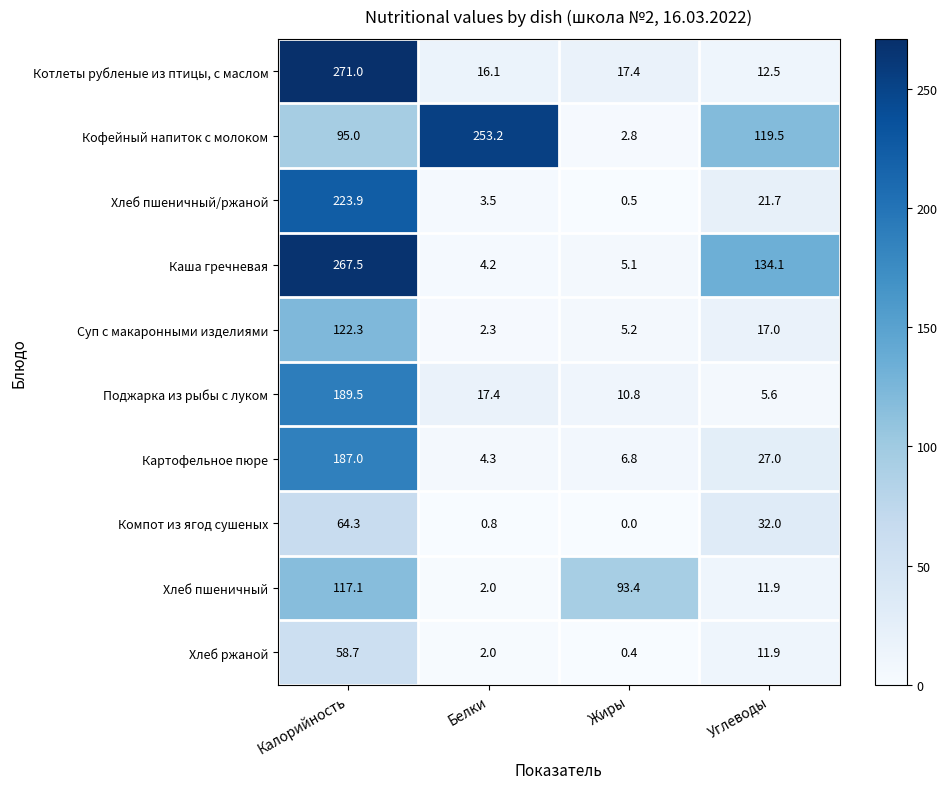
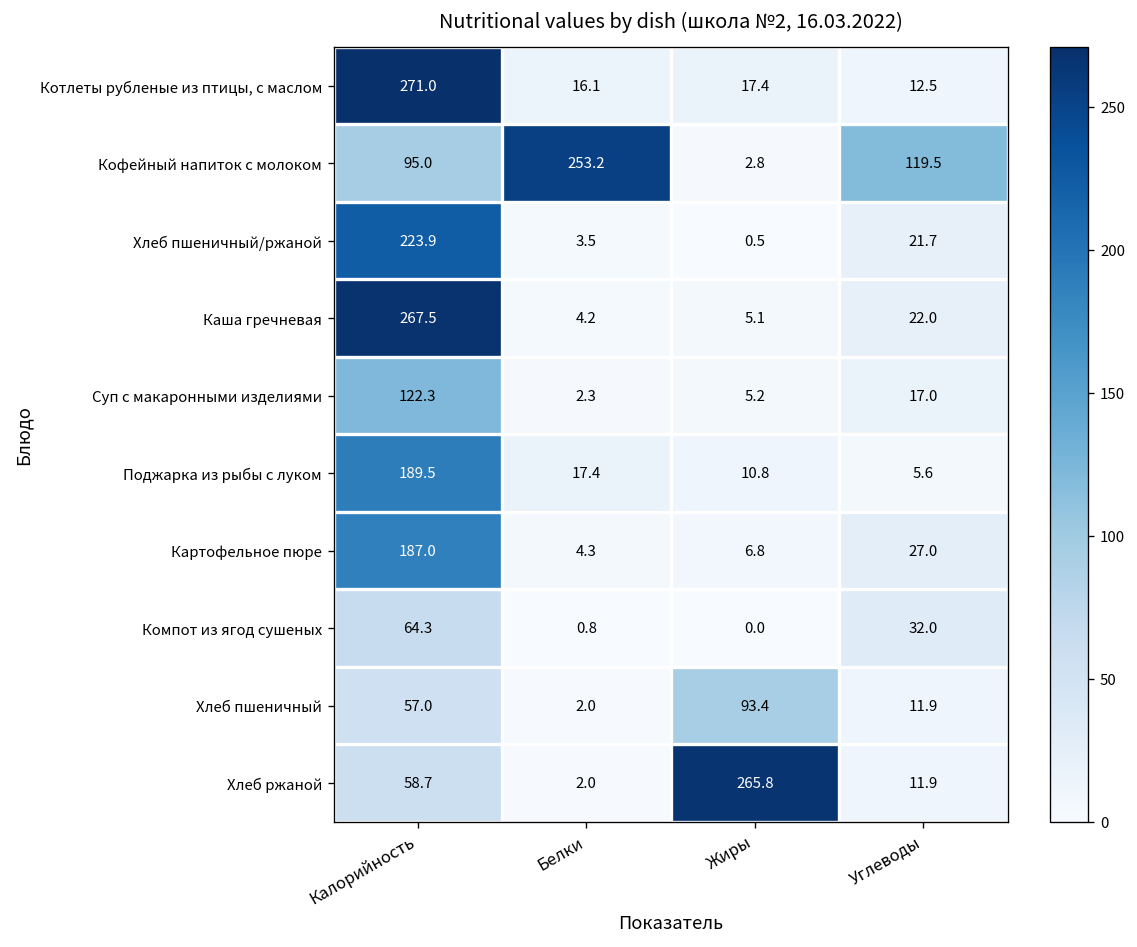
  {
    "Котлеты рубленые из птицы, с маслом": {
      "Калорийность": 271.0,
      "Белки": 16.1,
      "Жиры": 17.4,
      "Углеводы": 12.5
    },
    "Кофейный напиток с молоком": {
      "Калорийность": 95.0,
      "Белки": 253.2,
      "Жиры": 2.8,
      "Углеводы": 119.5
    },
    "Хлеб пшеничный/ржаной": {
      "Калорийность": 223.9,
      "Белки": 3.5,
      "Жиры": 0.5,
      "Углеводы": 21.7
    },
    "Каша гречневая": {
      "Калорийность": 267.5,
      "Белки": 4.2,
      "Жиры": 5.1,
-     "Углеводы": 134.1
+     "Углеводы": 22.0
    },
    "Суп с макаронными изделиями": {
      "Калорийность": 122.3,
      "Белки": 2.3,
      "Жиры": 5.2,
      "Углеводы": 17.0
    },
    "Поджарка из рыбы с луком": {
      "Калорийность": 189.5,
      "Белки": 17.4,
      "Жиры": 10.8,
      "Углеводы": 5.6
    },
    "Картофельное пюре": {
      "Калорийность": 187.0,
      "Белки": 4.3,
      "Жиры": 6.8,
      "Углеводы": 27.0
    },
    "Компот из ягод сушеных": {
      "Калорийность": 64.3,
      "Белки": 0.8,
      "Жиры": 0.0,
      "Углеводы": 32.0
    },
    "Хлеб пшеничный": {
-     "Калорийность": 117.1,
+     "Калорийность": 57.0,
      "Белки": 2.0,
      "Жиры": 93.4,
      "Углеводы": 11.9
    },
    "Хлеб ржаной": {
      "Калорийность": 58.7,
      "Белки": 2.0,
-     "Жиры": 0.4,
+     "Жиры": 265.8,
      "Углеводы": 11.9
    }
  }
